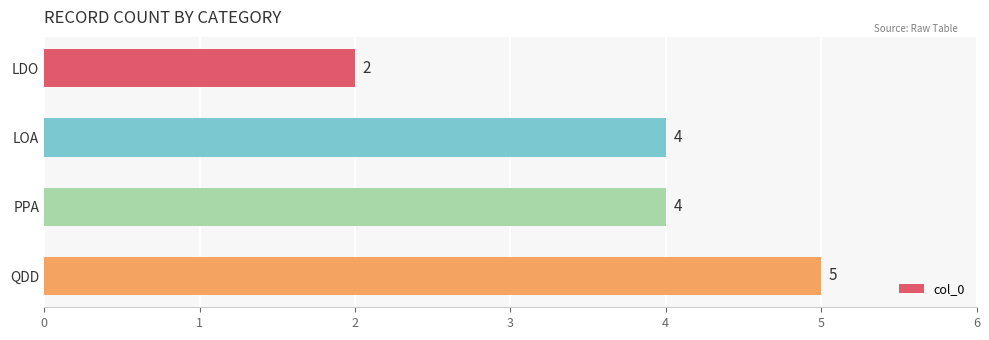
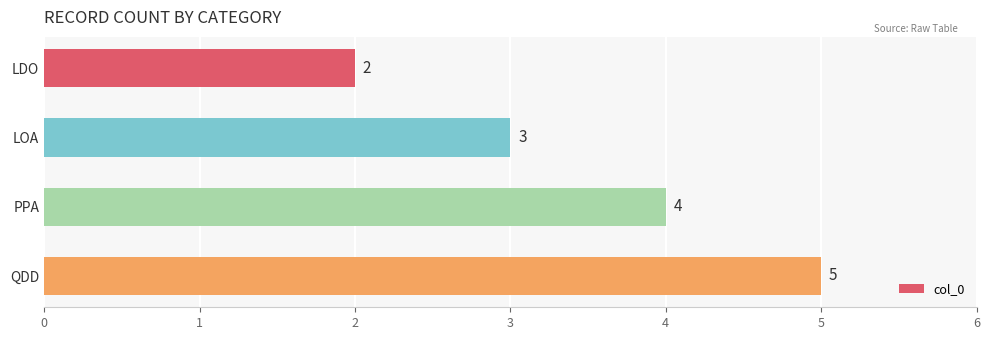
  {
    "LDO": 2,
-   "LOA": 4,
+   "LOA": 3,
    "PPA": 4,
    "QDD": 5
  }
